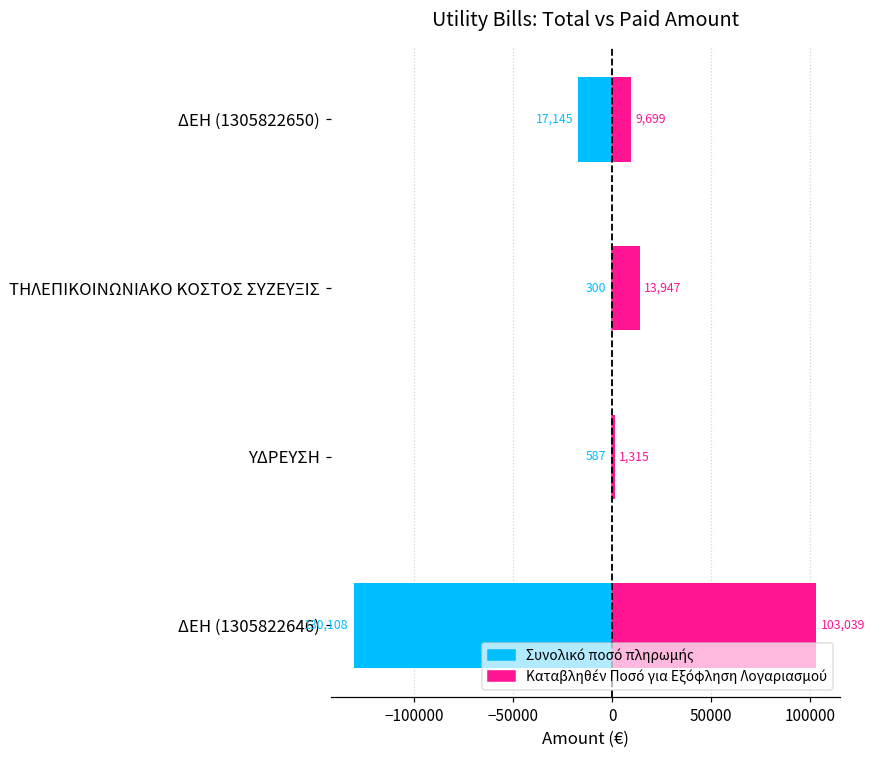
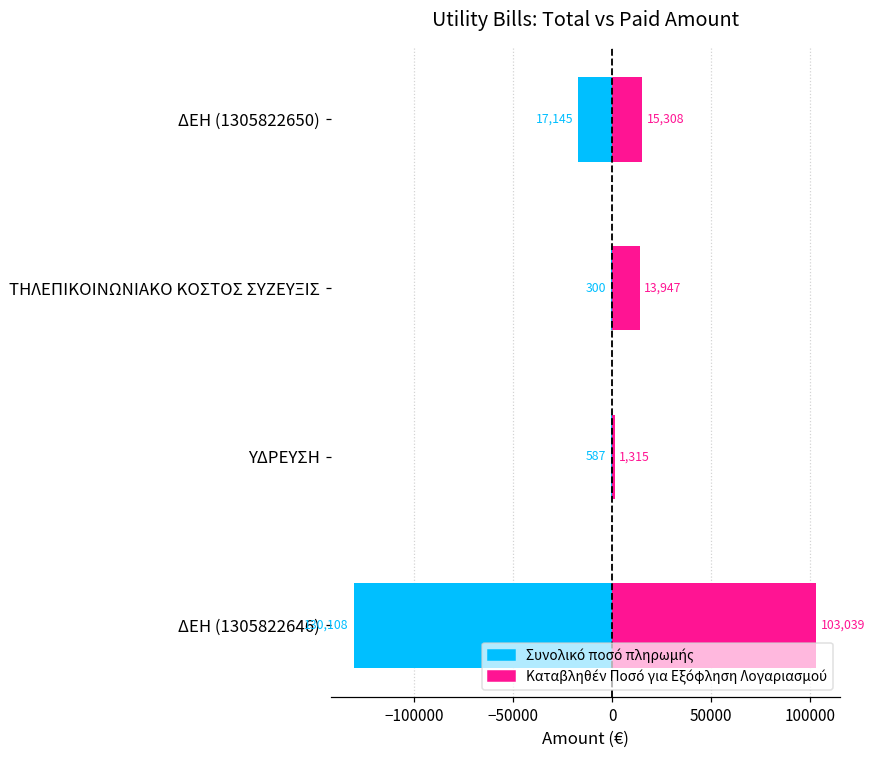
  {
    "Καταβληθέν Ποσό για Εξόφληση Λογαριασμού": {
-     "ΔΕΗ (1305822650)": "9,699",
+     "ΔΕΗ (1305822650)": "15,308",
      "ΤΗΛΕΠΙΚΟΙΝΩΝΙΑΚΟ ΚΟΣΤΟΣ ΣΥΖΕΥΞΙΣ": "13,947",
      "ΥΔΡΕΥΣΗ": "1,315",
      "ΔΕΗ (1305822646)": "103,039"
    }
  }
